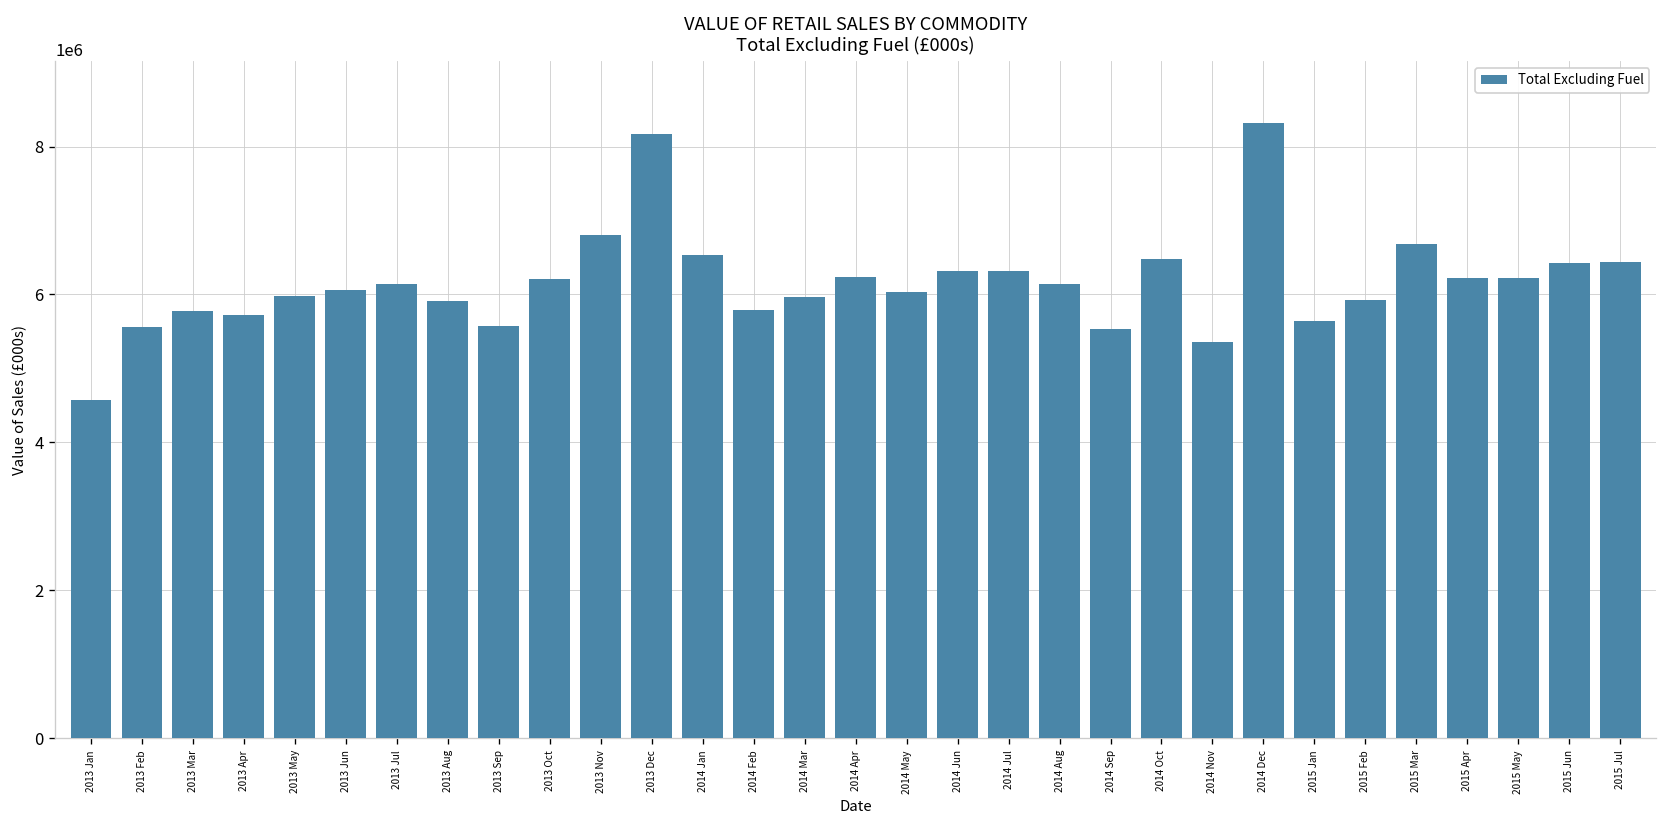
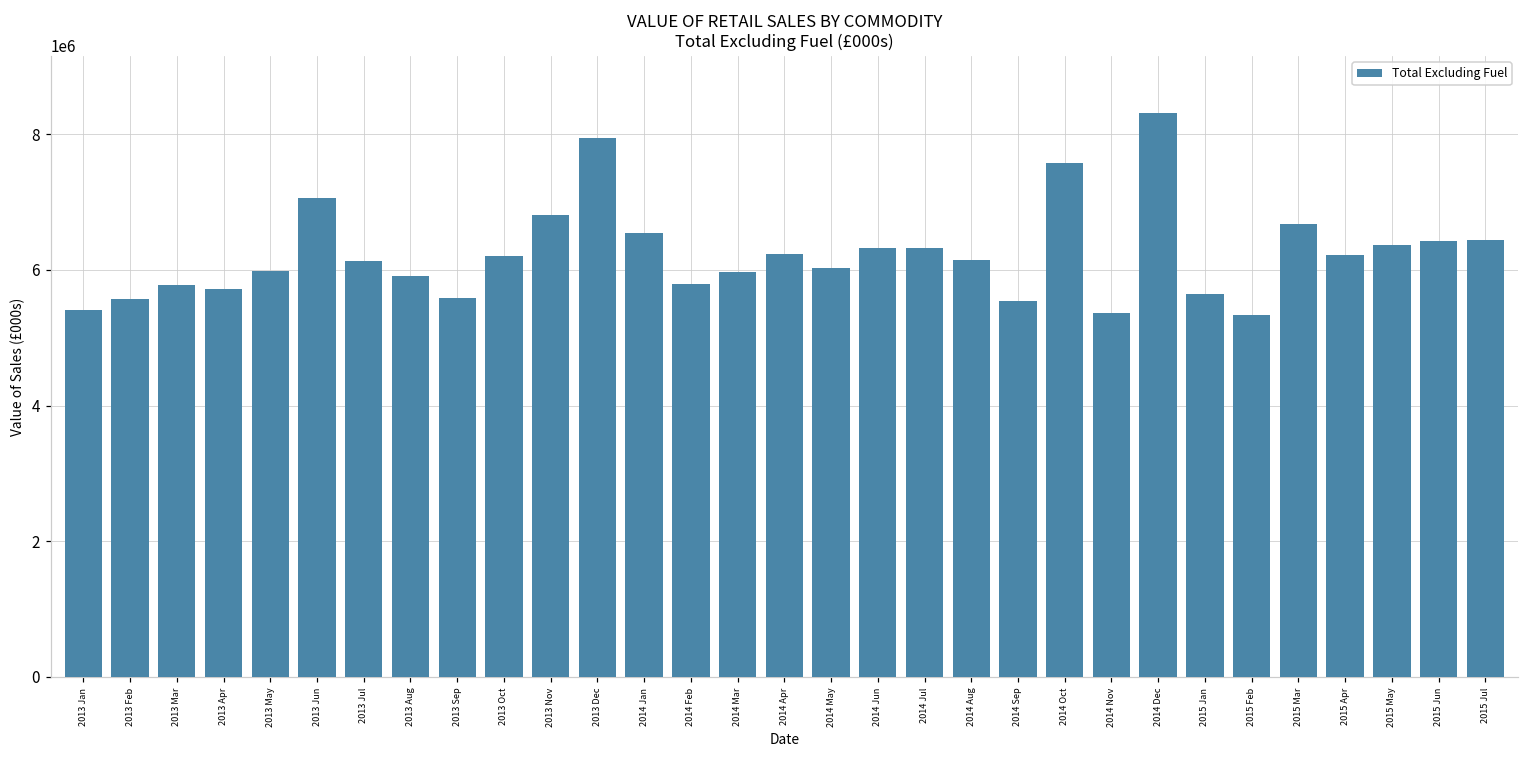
  {
-   "2013 Jan": 4600000,
+   "2013 Jan": 5400000,
    "2013 Feb": 5600000,
    "2013 Mar": 5800000,
    "2013 Apr": 5700000,
    "2013 May": 6000000,
-   "2013 Jun": 6100000,
+   "2013 Jun": 7100000,
    "2013 Jul": 6100000,
    "2013 Aug": 5900000,
    "2013 Sep": 5600000,
    "2013 Oct": 6200000,
    "2013 Nov": 6800000,
-   "2013 Dec": 8200000,
+   "2013 Dec": 8000000,
    "2014 Jan": 6500000,
    "2014 Feb": 5800000,
    "2014 Mar": 6000000,
    "2014 Apr": 6200000,
    "2014 May": 6000000,
    "2014 Jun": 6300000,
    "2014 Jul": 6300000,
    "2014 Aug": 6100000,
    "2014 Sep": 5500000,
-   "2014 Oct": 6500000,
+   "2014 Oct": 7600000,
    "2014 Nov": 5400000,
    "2014 Dec": 8300000,
    "2015 Jan": 5600000,
-   "2015 Feb": 5900000,
+   "2015 Feb": 5300000,
    "2015 Mar": 6700000,
    "2015 Apr": 6200000,
-   "2015 May": 6200000,
+   "2015 May": 6400000,
    "2015 Jun": 6400000,
    "2015 Jul": 6400000
  }
